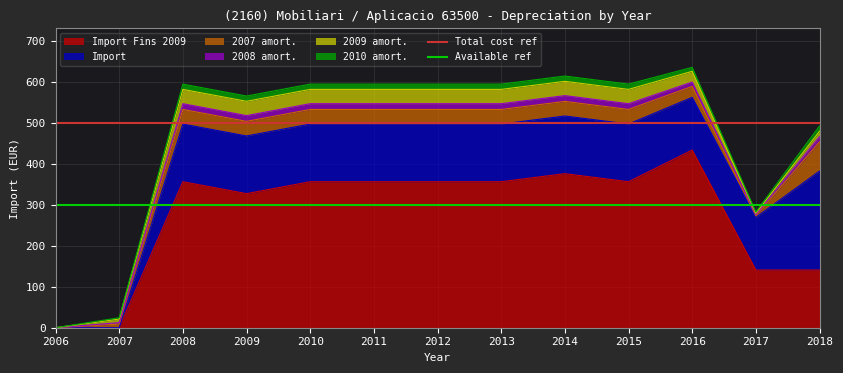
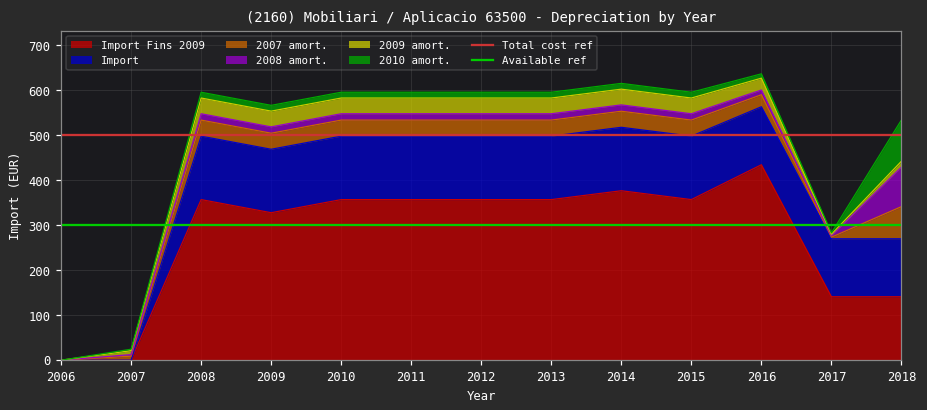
  {
    "Import Fins 2009": {
      "2008": 360,
      "2009": 330,
      "2010": 360,
      "2011": 360,
      "2012": 360,
      "2013": 360,
      "2014": 380,
      "2015": 360,
      "2016": 430,
      "2017": 140,
      "2018": 140
    },
    "Import": {
      "2008": 140,
      "2009": 140,
      "2010": 140,
      "2011": 140,
      "2012": 140,
      "2013": 140,
      "2014": 140,
      "2015": 140,
      "2016": 130,
-     "2018": 240
+     "2018": 130
    },
    "2007 amort.": {
      "2008": 40,
      "2009": 40,
      "2010": 40,
      "2011": 40,
      "2012": 40,
      "2013": 40,
      "2014": 40,
      "2015": 40,
      "2016": 30,
      "2018": 70
    },
    "2008 amort.": {
      "2008": 10,
      "2009": 10,
      "2010": 10,
      "2011": 10,
      "2012": 10,
      "2013": 10,
      "2014": 10,
      "2015": 10,
      "2016": 10,
-     "2018": 10
+     "2018": 90
    },
    "2009 amort.": {
      "2008": 30,
      "2009": 30,
      "2010": 30,
      "2011": 30,
      "2012": 30,
      "2013": 30,
      "2014": 30,
      "2015": 30,
      "2016": 30,
      "2018": 10
    },
    "2010 amort.": {
      "2008": 10,
      "2009": 10,
      "2010": 10,
      "2011": 10,
      "2012": 10,
      "2013": 10,
      "2014": 10,
      "2015": 10,
      "2016": 10,
-     "2018": 10
+     "2018": 90
    }
  }
